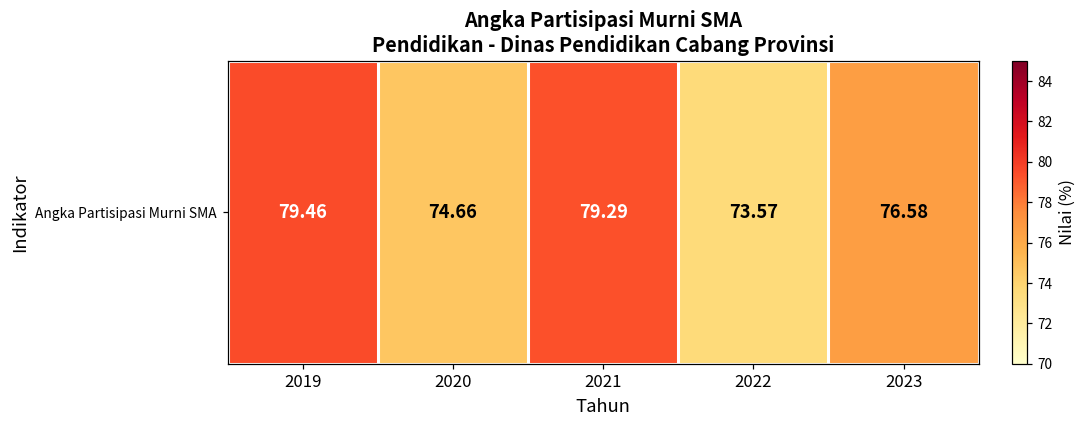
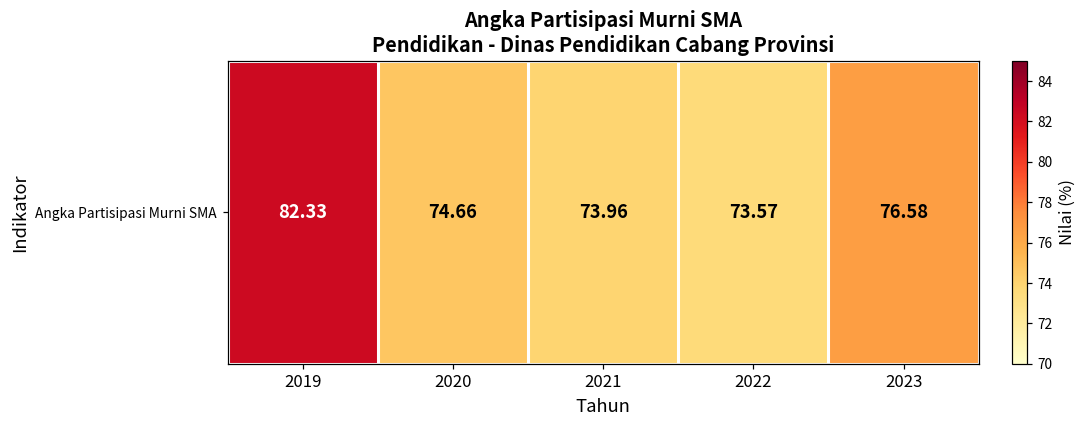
  {
    "Angka Partisipasi Murni SMA": {
-     "2019": 79.46,
+     "2019": 82.33,
      "2020": 74.66,
-     "2021": 79.29,
+     "2021": 73.96,
      "2022": 73.57,
      "2023": 76.58
    }
  }
